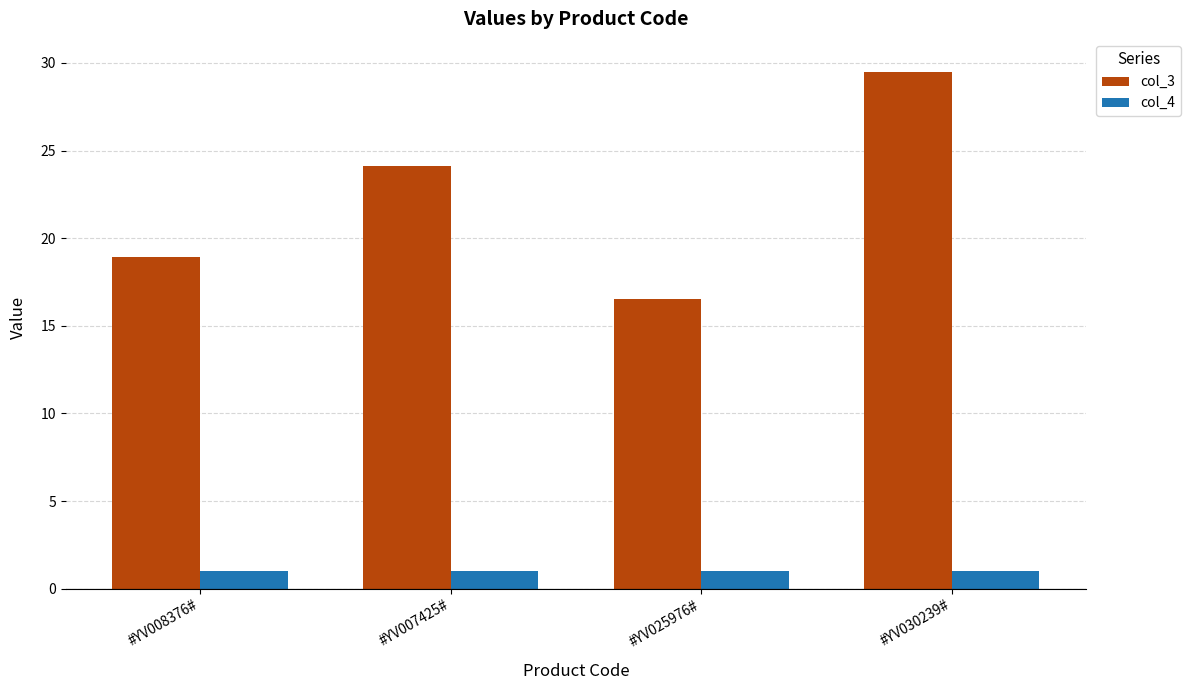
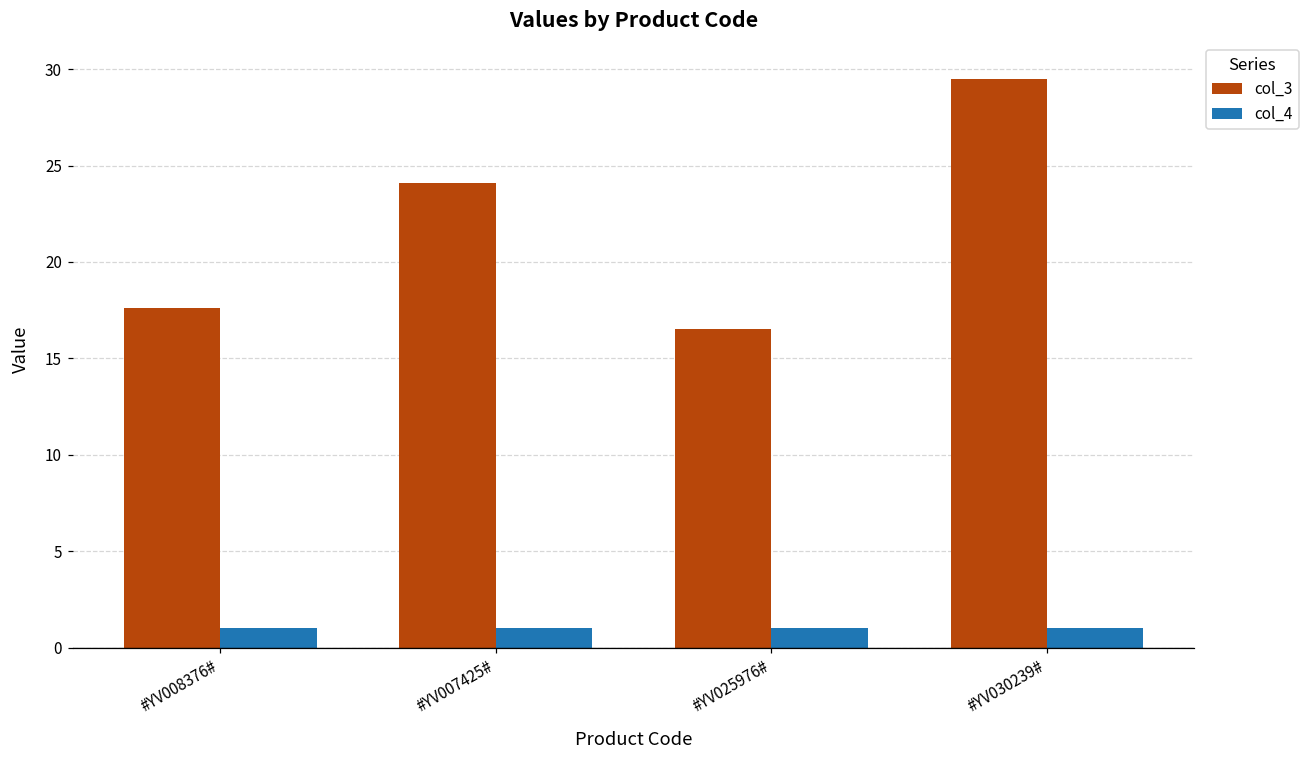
  {
    "col_3": {
-     "#YV008376#": 18.9,
+     "#YV008376#": 17.6,
      "#YV007425#": 24.1,
      "#YV025976#": 16.5,
      "#YV030239#": 29.5
    },
    "col_4": {
      "#YV008376#": 1.0,
      "#YV007425#": 1.0,
      "#YV025976#": 1.0,
      "#YV030239#": 1.0
    }
  }
